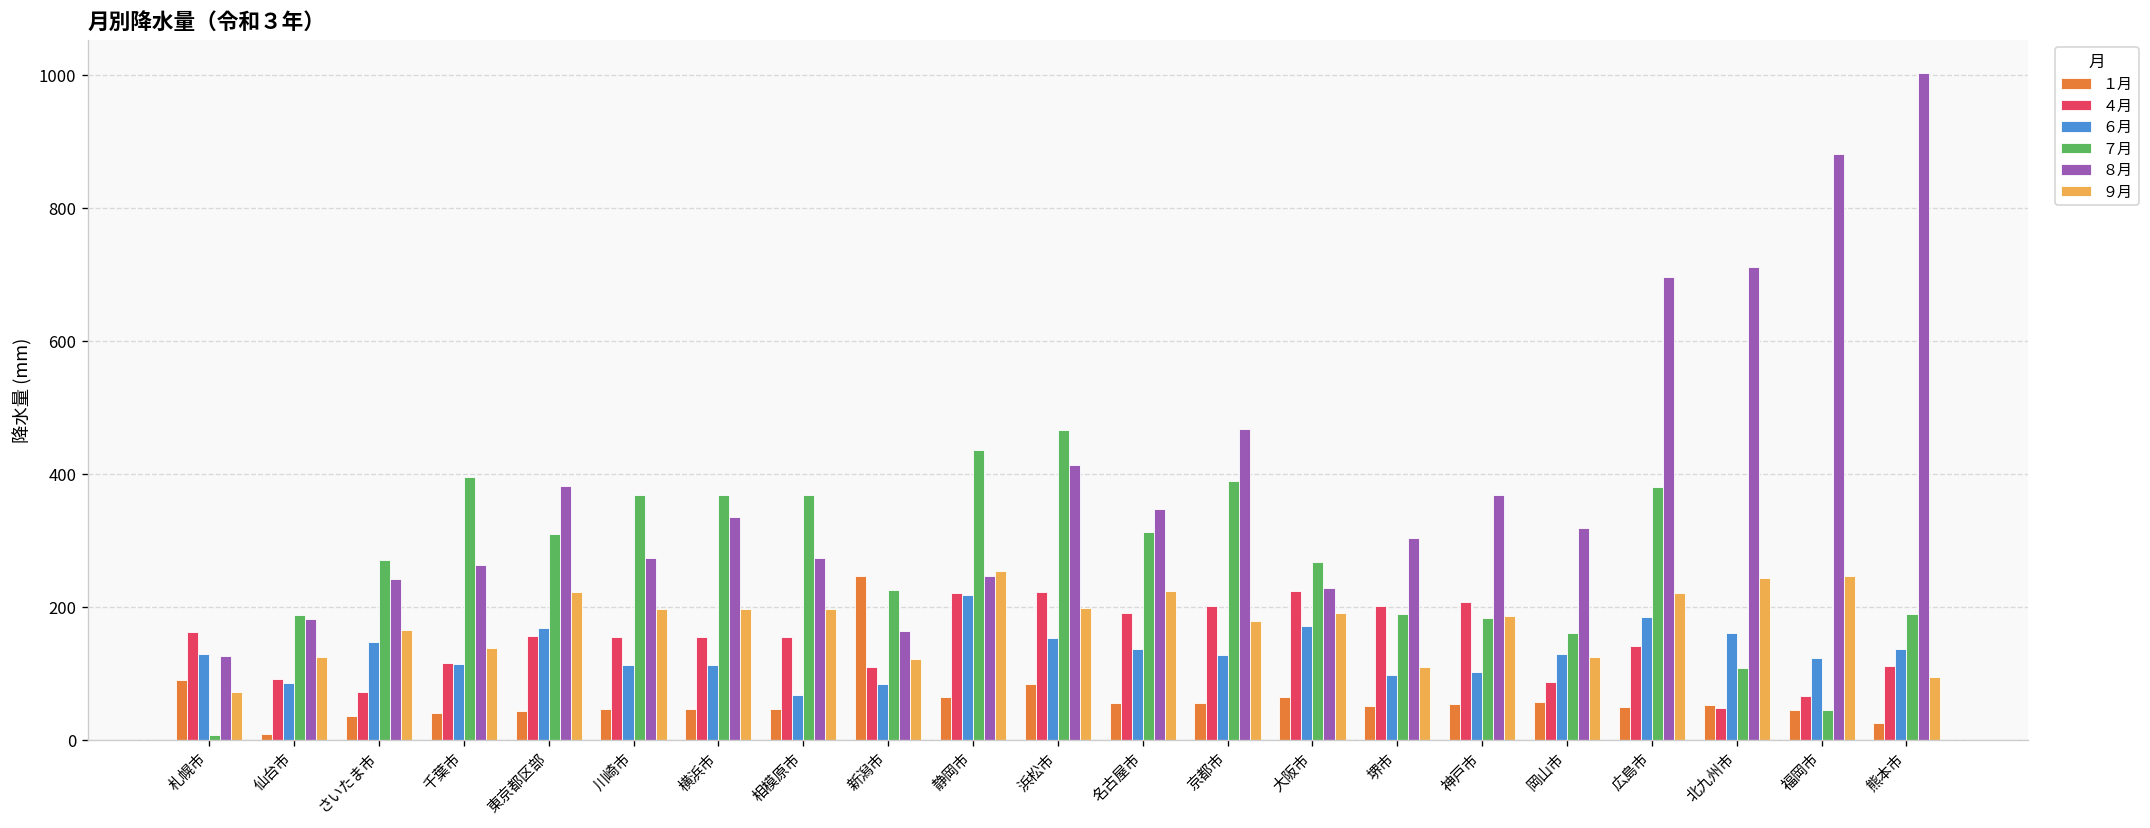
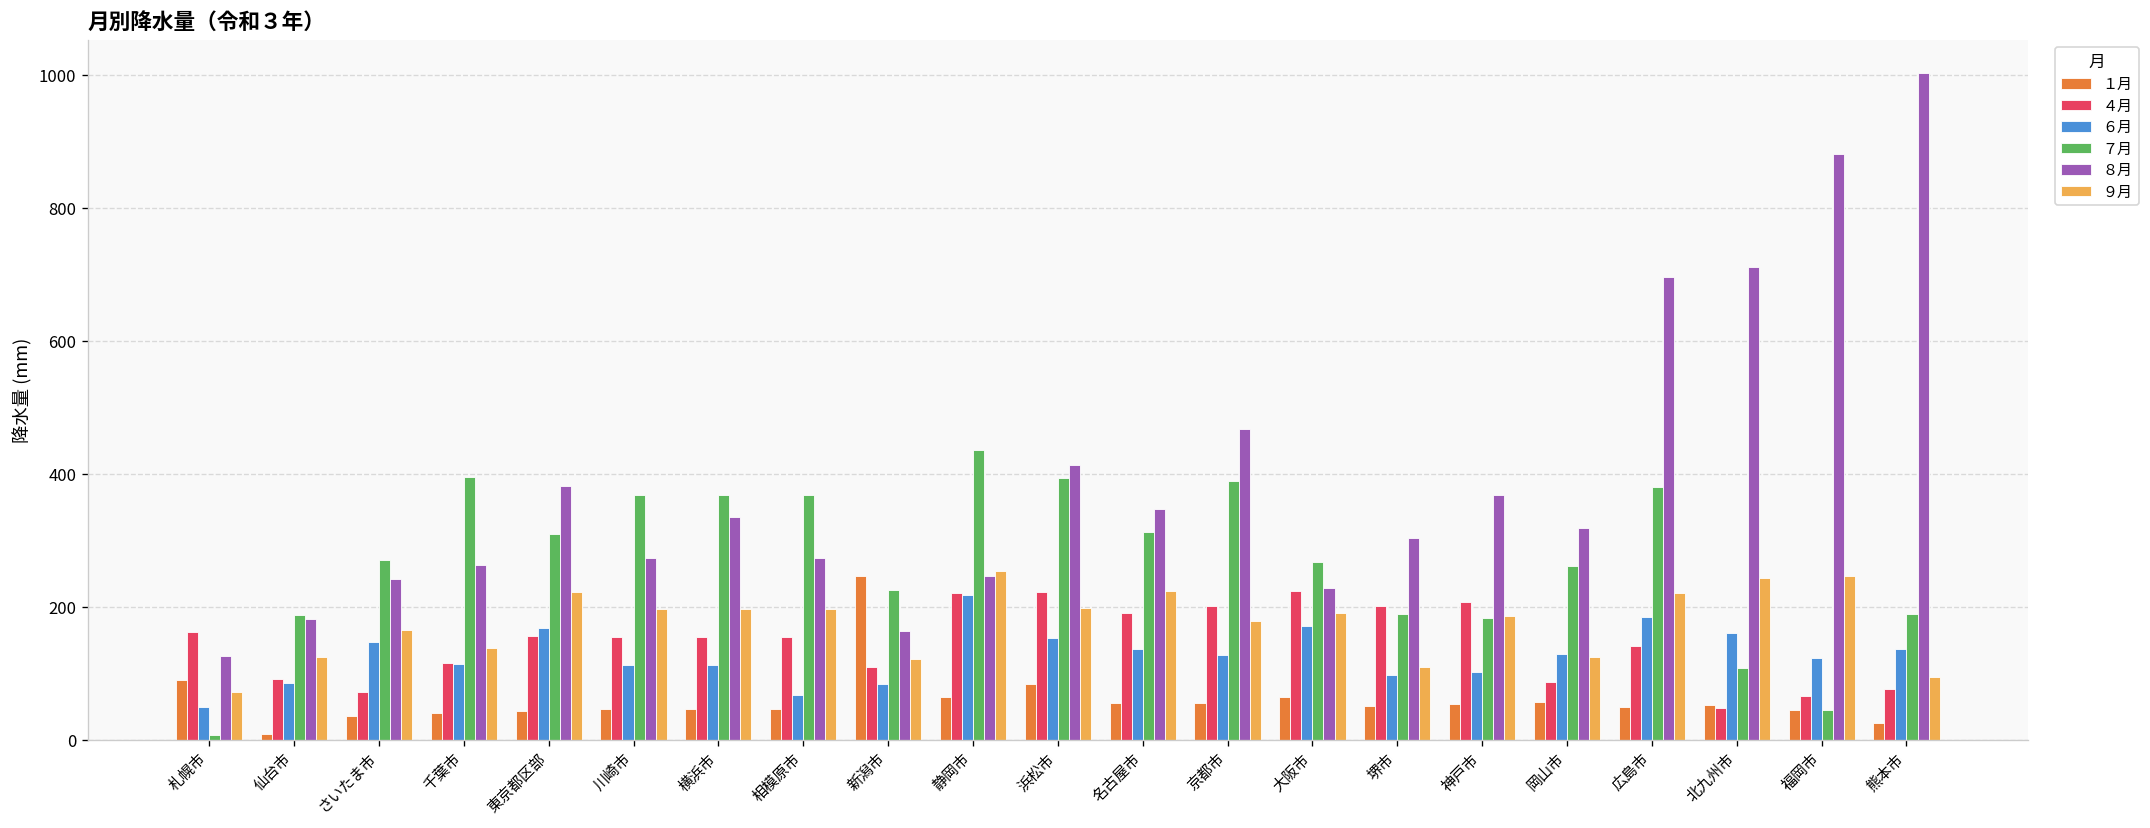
  {
    "４月": {
      "札幌市": 160,
      "仙台市": 90,
      "さいたま市": 70,
      "千葉市": 120,
      "東京都区部": 160,
      "川崎市": 160,
      "横浜市": 160,
      "相模原市": 160,
      "新潟市": 110,
      "静岡市": 220,
      "浜松市": 220,
      "名古屋市": 190,
      "京都市": 200,
      "大阪市": 220,
      "堺市": 200,
      "神戸市": 210,
      "岡山市": 90,
      "広島市": 140,
      "北九州市": 50,
      "福岡市": 70,
-     "熊本市": 110
+     "熊本市": 80
    },
    "６月": {
-     "札幌市": 130,
+     "札幌市": 50,
      "仙台市": 90,
      "さいたま市": 150,
      "千葉市": 110,
      "東京都区部": 170,
      "川崎市": 110,
      "横浜市": 110,
      "相模原市": 70,
      "新潟市": 80,
      "静岡市": 220,
      "浜松市": 150,
      "名古屋市": 140,
      "京都市": 130,
      "大阪市": 170,
      "堺市": 100,
      "神戸市": 100,
      "岡山市": 130,
      "広島市": 190,
      "北九州市": 160,
      "福岡市": 120,
      "熊本市": 140
    },
    "７月": {
      "札幌市": 10,
      "仙台市": 190,
      "さいたま市": 270,
      "千葉市": 400,
      "東京都区部": 310,
      "川崎市": 370,
      "横浜市": 370,
      "相模原市": 370,
      "新潟市": 230,
      "静岡市": 440,
-     "浜松市": 470,
+     "浜松市": 390,
      "名古屋市": 310,
      "京都市": 390,
      "大阪市": 270,
      "堺市": 190,
      "神戸市": 180,
-     "岡山市": 160,
+     "岡山市": 260,
      "広島市": 380,
      "北九州市": 110,
      "福岡市": 50,
      "熊本市": 190
    },
    "８月": {
      "札幌市": 130,
      "仙台市": 180,
      "さいたま市": 240,
      "千葉市": 260,
      "東京都区部": 380,
      "川崎市": 270,
      "横浜市": 340,
      "相模原市": 270,
      "新潟市": 160,
      "静岡市": 250,
      "浜松市": 410,
      "名古屋市": 350,
      "京都市": 470,
      "大阪市": 230,
      "堺市": 300,
      "神戸市": 370,
      "岡山市": 320,
      "広島市": 700,
      "北九州市": 710,
      "福岡市": 880,
      "熊本市": 1000
    }
  }
